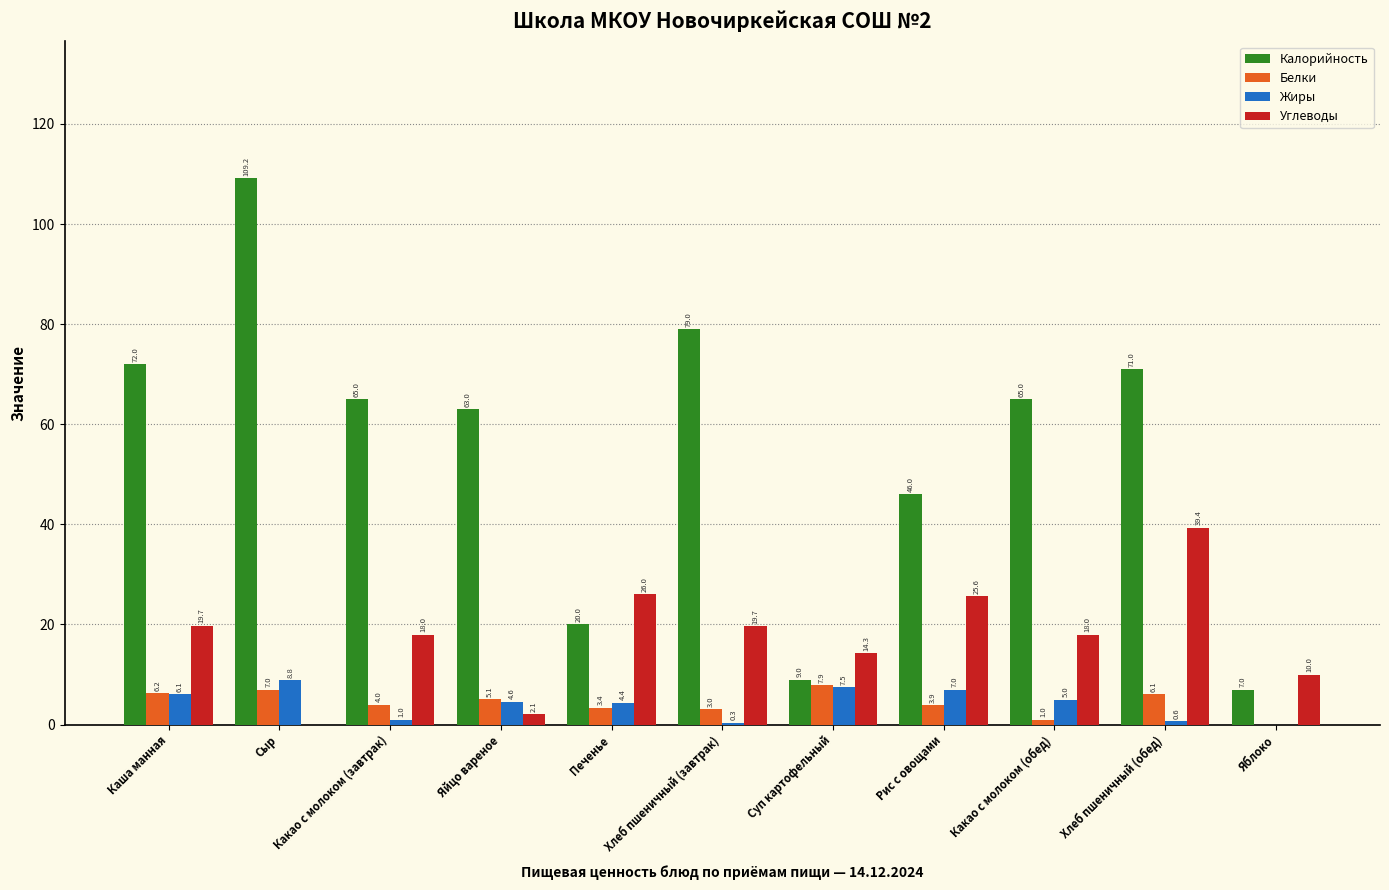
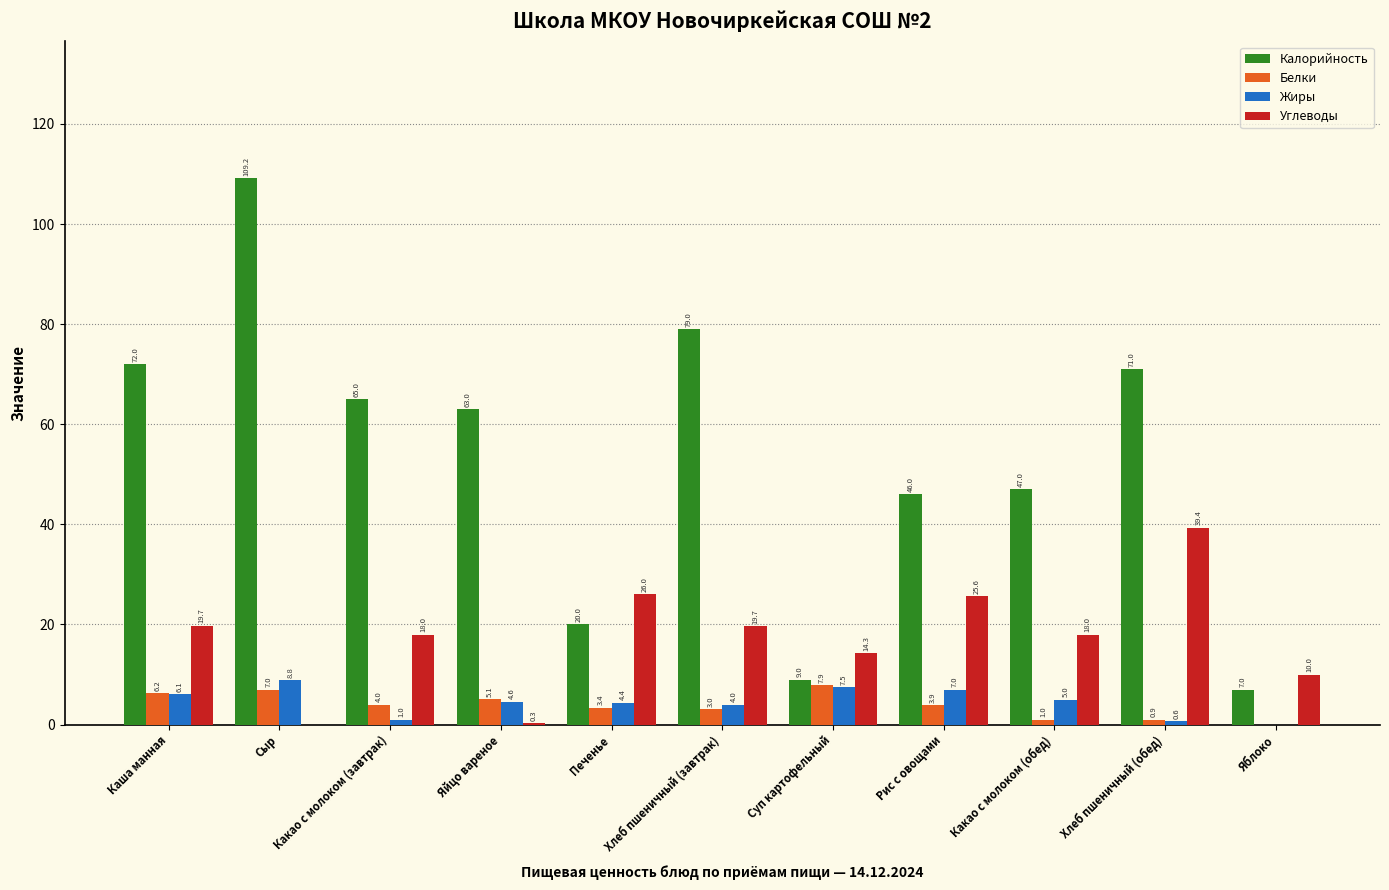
  {
    "Калорийность": {
      "Каша манная": 72.0,
      "Сыр": 109.2,
      "Какао с молоком (завтрак)": 65.0,
      "Яйцо вареное": 63.0,
      "Печенье": 20.0,
      "Хлеб пшеничный (завтрак)": 79.0,
      "Суп картофельный": 9.0,
      "Рис с овощами": 46.0,
-     "Какао с молоком (обед)": 65.0,
+     "Какао с молоком (обед)": 47.0,
      "Хлеб пшеничный (обед)": 71.0,
      "Яблоко": 7.0
    },
    "Белки": {
      "Каша манная": 6.2,
      "Сыр": 7.0,
      "Какао с молоком (завтрак)": 4.0,
      "Яйцо вареное": 5.1,
      "Печенье": 3.4,
      "Хлеб пшеничный (завтрак)": 3.0,
      "Суп картофельный": 7.9,
      "Рис с овощами": 3.9,
      "Какао с молоком (обед)": 1.0,
-     "Хлеб пшеничный (обед)": 6.1
+     "Хлеб пшеничный (обед)": 0.9
    },
    "Жиры": {
      "Каша манная": 6.1,
      "Сыр": 8.8,
      "Какао с молоком (завтрак)": 1.0,
      "Яйцо вареное": 4.6,
      "Печенье": 4.4,
-     "Хлеб пшеничный (завтрак)": 0.3,
+     "Хлеб пшеничный (завтрак)": 4.0,
      "Суп картофельный": 7.5,
      "Рис с овощами": 7.0,
      "Какао с молоком (обед)": 5.0,
      "Хлеб пшеничный (обед)": 0.6
    },
    "Углеводы": {
      "Каша манная": 19.7,
      "Какао с молоком (завтрак)": 18.0,
-     "Яйцо вареное": 2.1,
+     "Яйцо вареное": 0.3,
      "Печенье": 26.0,
      "Хлеб пшеничный (завтрак)": 19.7,
      "Суп картофельный": 14.3,
      "Рис с овощами": 25.6,
      "Какао с молоком (обед)": 18.0,
      "Хлеб пшеничный (обед)": 39.4,
      "Яблоко": 10.0
    }
  }
